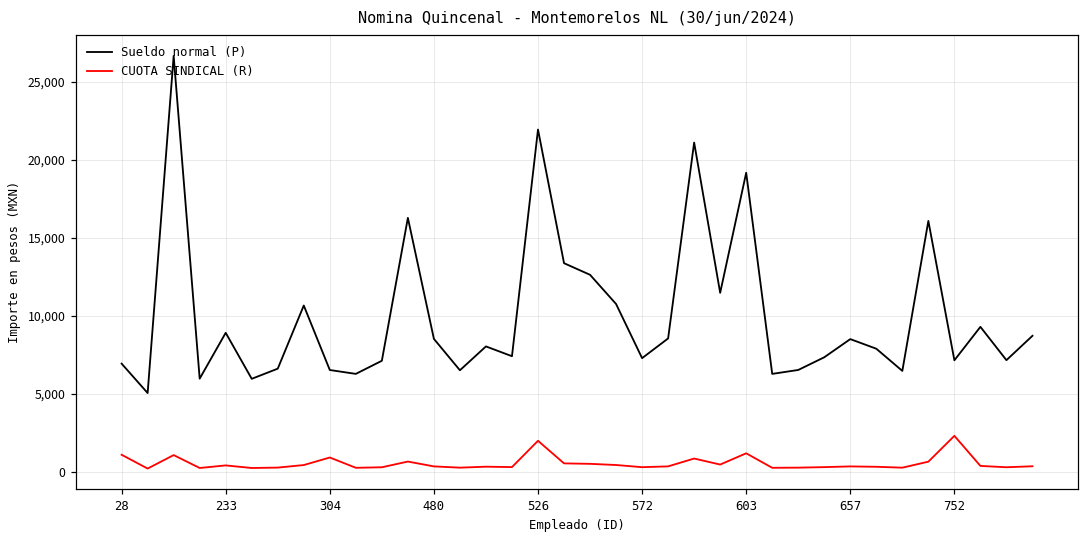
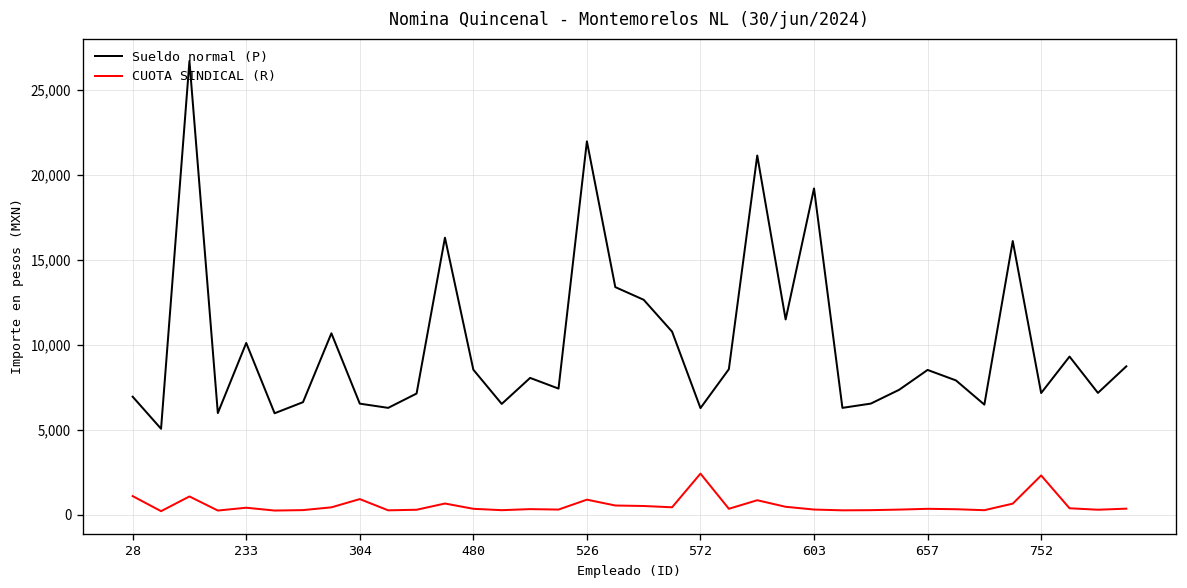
  {
    "Sueldo normal (P)": {
      "28": "6,900",
-     "233": "8,900",
+     "233": "10,100",
      "304": "6,500",
      "480": "8,500",
      "526": "22,000",
-     "572": "7,300",
+     "572": "6,300",
      "603": "19,200",
      "657": "8,500",
      "752": "7,100"
    },
    "CUOTA SINDICAL (R)": {
      "28": "1,100",
      "233": "400",
      "304": "900",
      "480": "300",
-     "526": "2,000",
-     "572": "300",
-     "603": "1,200",
+     "526": "900",
+     "572": "2,400",
+     "603": "300",
      "657": "300",
      "752": "2,300"
    }
  }
